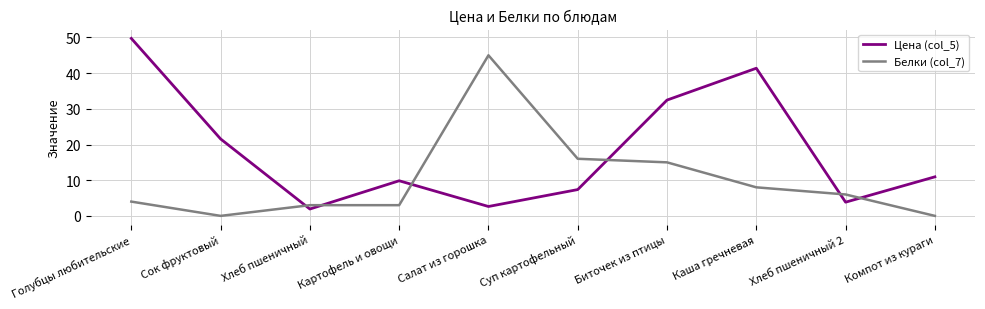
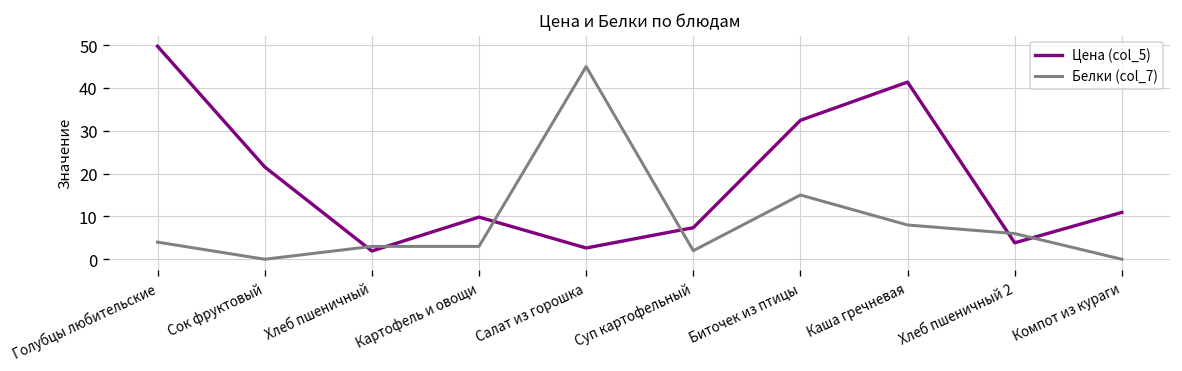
  {
    "Цена (col_5)": {
      "Голубцы любительские": 50,
      "Сок фруктовый": 22,
      "Хлеб пшеничный": 2,
      "Картофель и овощи": 10,
      "Салат из горошка": 3,
      "Суп картофельный": 7,
      "Биточек из птицы": 32,
      "Каша гречневая": 41,
      "Хлеб пшеничный 2": 4,
      "Компот из кураги": 11
    },
    "Белки (col_7)": {
      "Голубцы любительские": 4,
      "Сок фруктовый": 0,
      "Хлеб пшеничный": 3,
      "Картофель и овощи": 3,
      "Салат из горошка": 45,
-     "Суп картофельный": 16,
+     "Суп картофельный": 2,
      "Биточек из птицы": 15,
      "Каша гречневая": 8,
      "Хлеб пшеничный 2": 6,
      "Компот из кураги": 0
    }
  }
